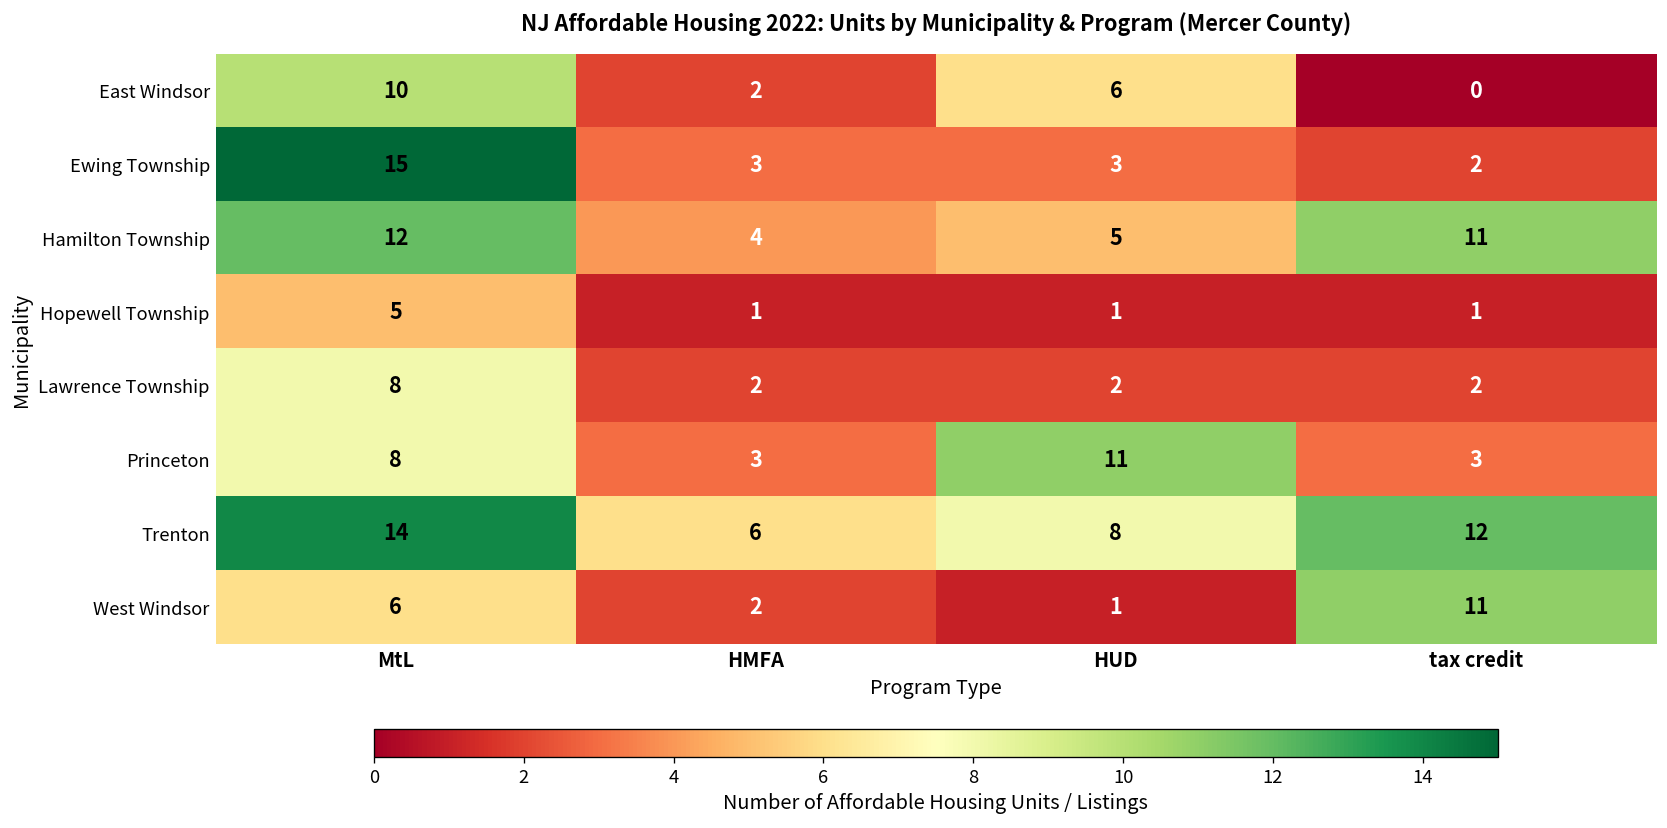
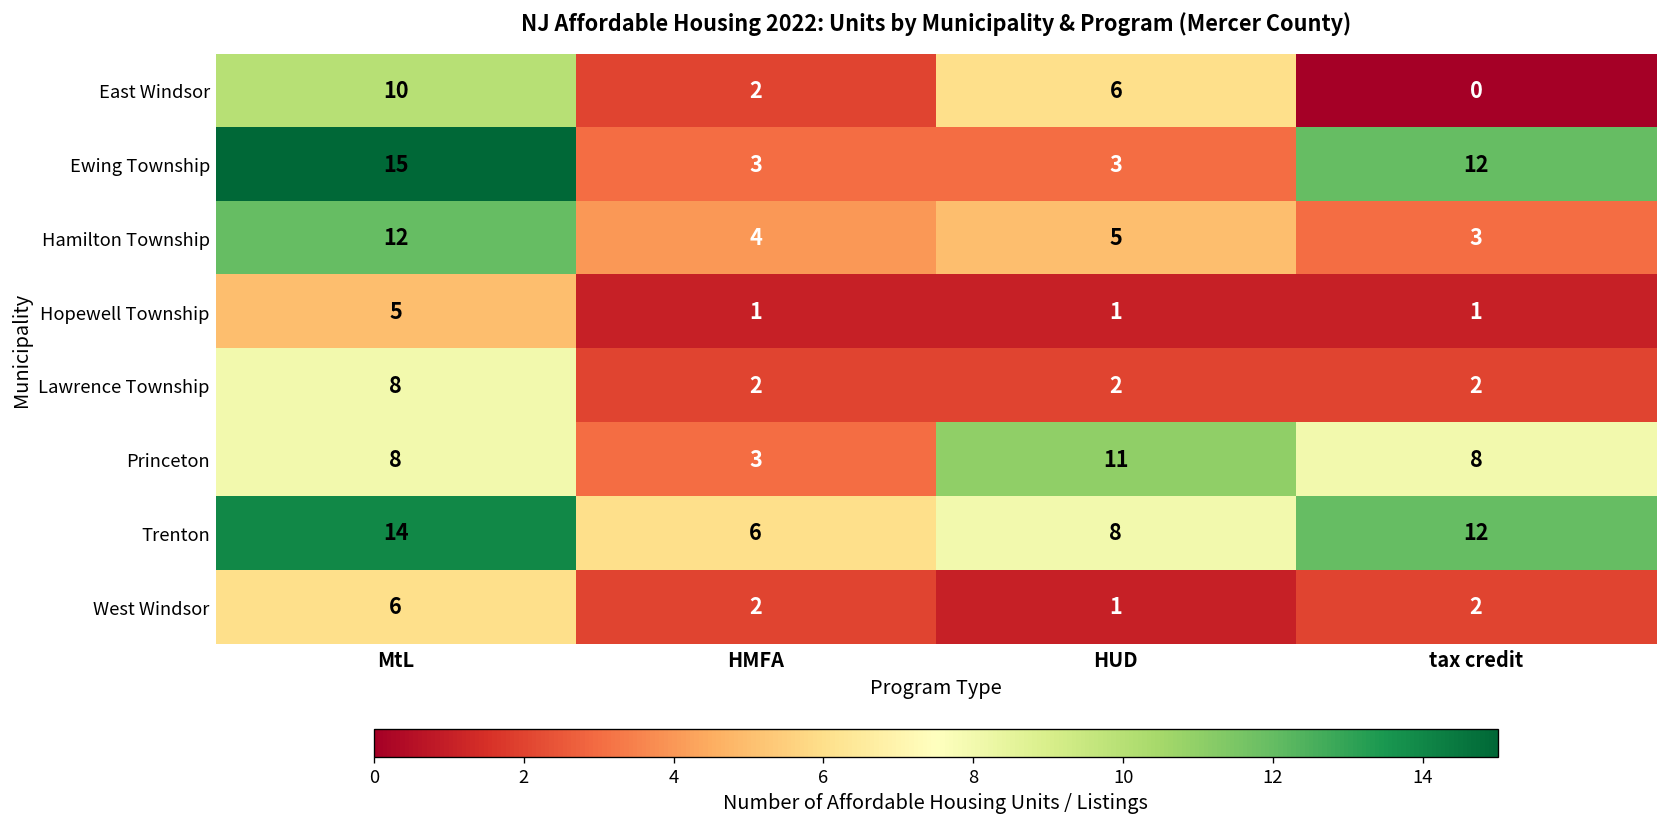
  {
    "East Windsor": {
      "MtL": 10,
      "HMFA": 2,
      "HUD": 6,
      "tax credit": 0
    },
    "Ewing Township": {
      "MtL": 15,
      "HMFA": 3,
      "HUD": 3,
-     "tax credit": 2
+     "tax credit": 12
    },
    "Hamilton Township": {
      "MtL": 12,
      "HMFA": 4,
      "HUD": 5,
-     "tax credit": 11
+     "tax credit": 3
    },
    "Hopewell Township": {
      "MtL": 5,
      "HMFA": 1,
      "HUD": 1,
      "tax credit": 1
    },
    "Lawrence Township": {
      "MtL": 8,
      "HMFA": 2,
      "HUD": 2,
      "tax credit": 2
    },
    "Princeton": {
      "MtL": 8,
      "HMFA": 3,
      "HUD": 11,
-     "tax credit": 3
+     "tax credit": 8
    },
    "Trenton": {
      "MtL": 14,
      "HMFA": 6,
      "HUD": 8,
      "tax credit": 12
    },
    "West Windsor": {
      "MtL": 6,
      "HMFA": 2,
      "HUD": 1,
-     "tax credit": 11
+     "tax credit": 2
    }
  }
